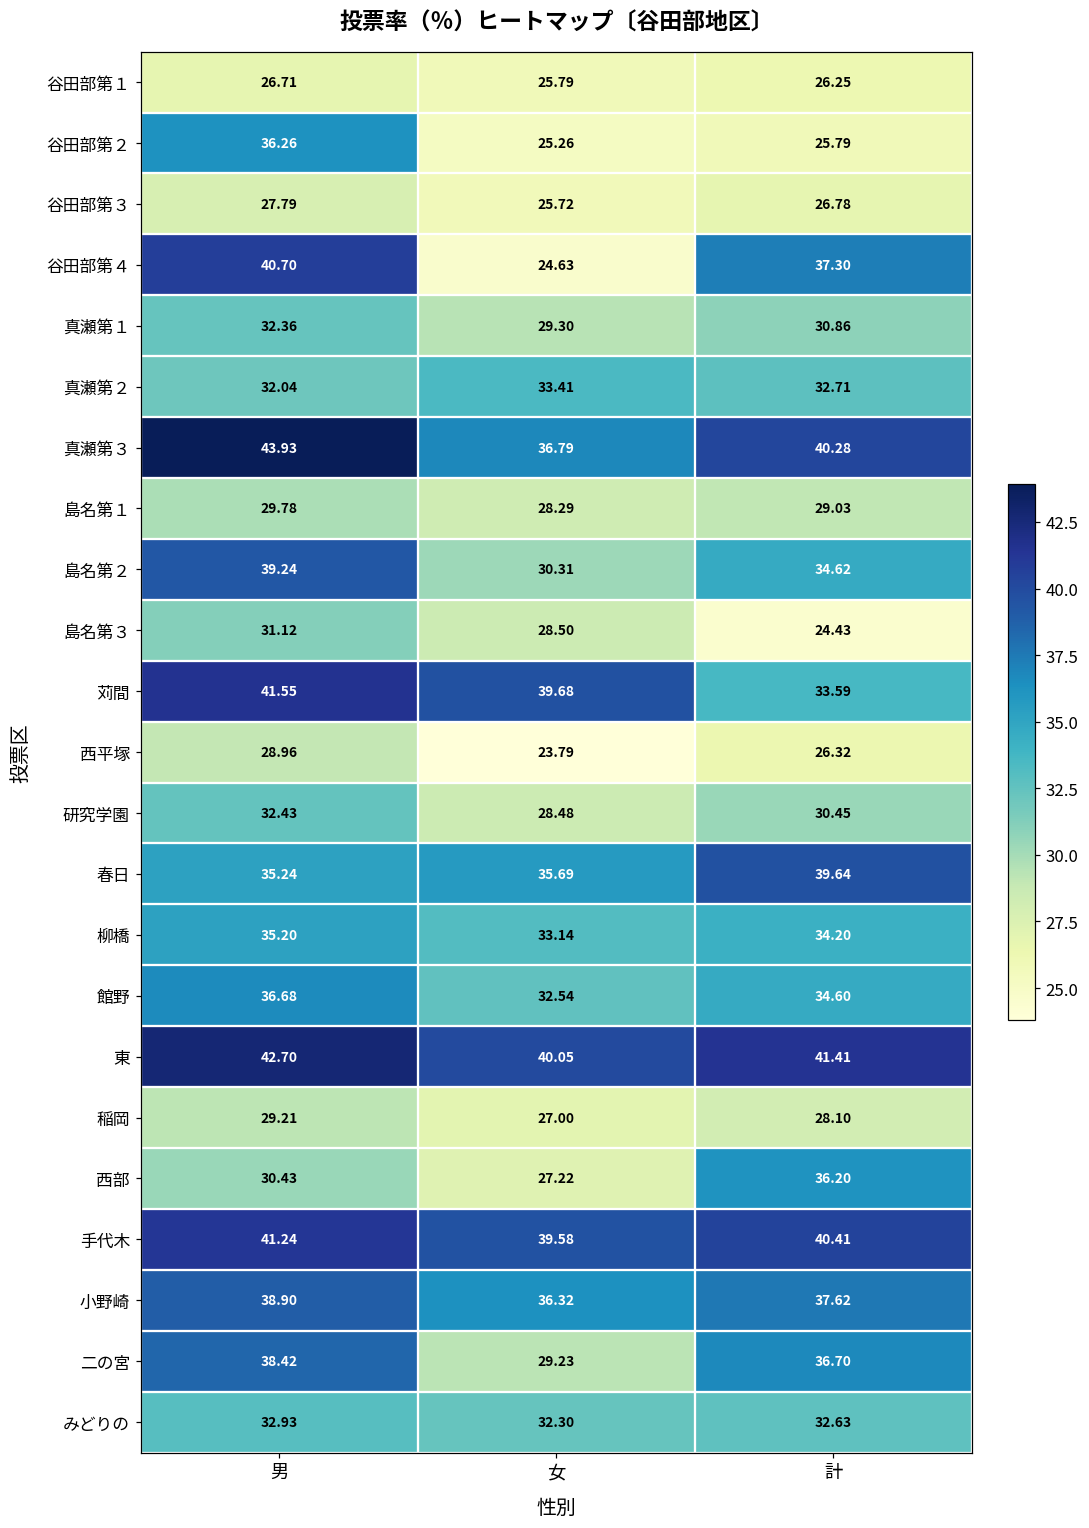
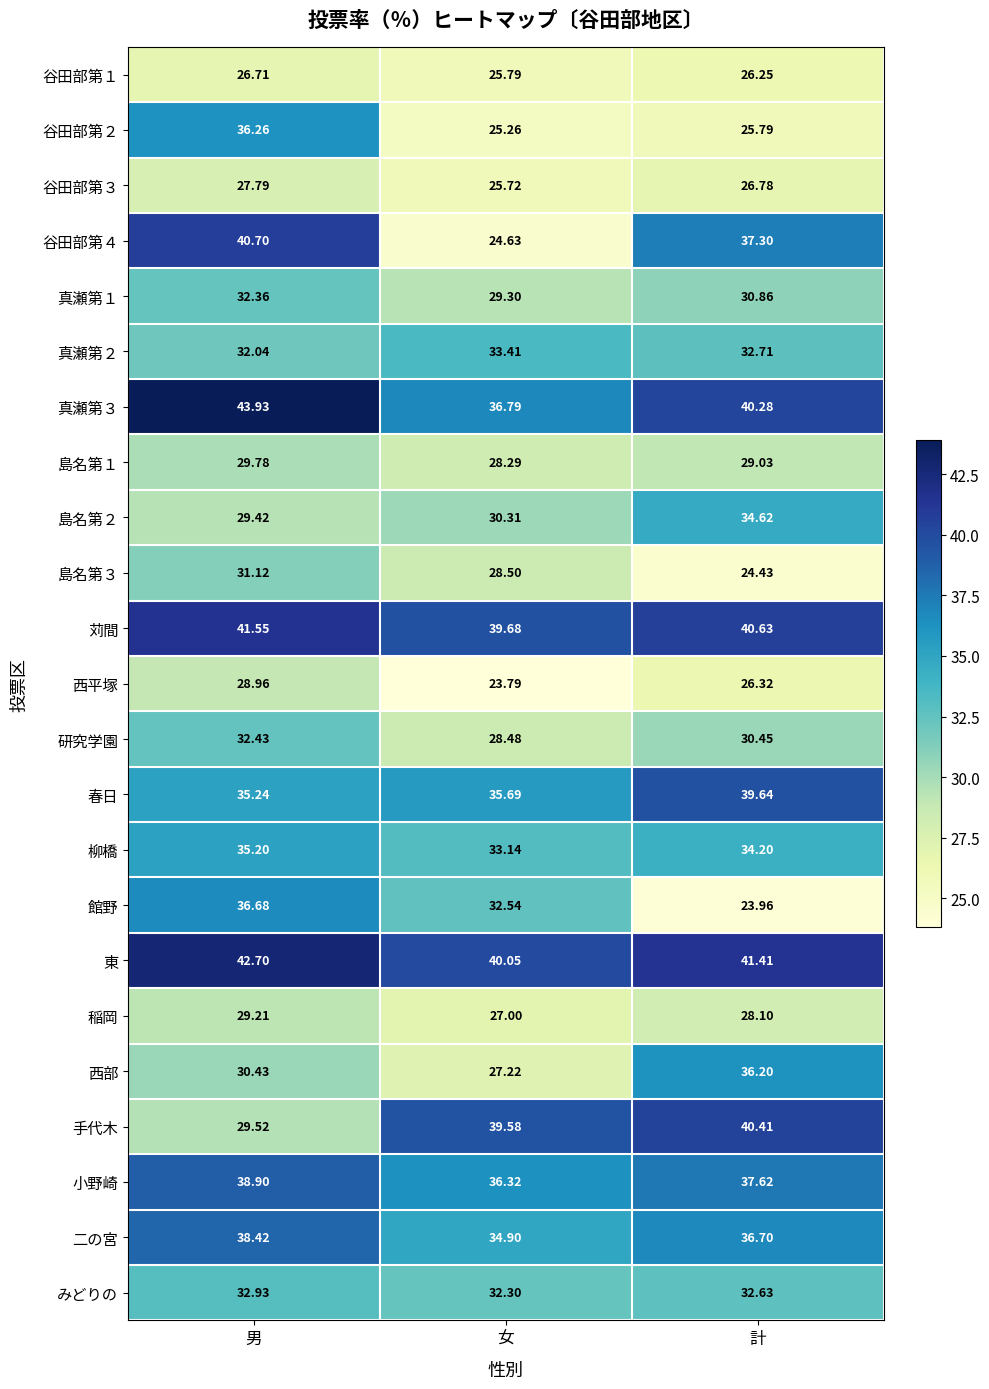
  {
    "谷田部第１": {
      "男": 26.71,
      "女": 25.79,
      "計": 26.25
    },
    "谷田部第２": {
      "男": 36.26,
      "女": 25.26,
      "計": 25.79
    },
    "谷田部第３": {
      "男": 27.79,
      "女": 25.72,
      "計": 26.78
    },
    "谷田部第４": {
      "男": 40.70,
      "女": 24.63,
      "計": 37.30
    },
    "真瀬第１": {
      "男": 32.36,
      "女": 29.30,
      "計": 30.86
    },
    "真瀬第２": {
      "男": 32.04,
      "女": 33.41,
      "計": 32.71
    },
    "真瀬第３": {
      "男": 43.93,
      "女": 36.79,
      "計": 40.28
    },
    "島名第１": {
      "男": 29.78,
      "女": 28.29,
      "計": 29.03
    },
    "島名第２": {
-     "男": 39.24,
+     "男": 29.42,
      "女": 30.31,
      "計": 34.62
    },
    "島名第３": {
      "男": 31.12,
      "女": 28.50,
      "計": 24.43
    },
    "苅間": {
      "男": 41.55,
      "女": 39.68,
-     "計": 33.59
+     "計": 40.63
    },
    "西平塚": {
      "男": 28.96,
      "女": 23.79,
      "計": 26.32
    },
    "研究学園": {
      "男": 32.43,
      "女": 28.48,
      "計": 30.45
    },
    "春日": {
      "男": 35.24,
      "女": 35.69,
      "計": 39.64
    },
    "柳橋": {
      "男": 35.20,
      "女": 33.14,
      "計": 34.20
    },
    "館野": {
      "男": 36.68,
      "女": 32.54,
-     "計": 34.60
+     "計": 23.96
    },
    "東": {
      "男": 42.70,
      "女": 40.05,
      "計": 41.41
    },
    "稲岡": {
      "男": 29.21,
      "女": 27.00,
      "計": 28.10
    },
    "西部": {
      "男": 30.43,
      "女": 27.22,
      "計": 36.20
    },
    "手代木": {
-     "男": 41.24,
+     "男": 29.52,
      "女": 39.58,
      "計": 40.41
    },
    "小野崎": {
      "男": 38.90,
      "女": 36.32,
      "計": 37.62
    },
    "二の宮": {
      "男": 38.42,
-     "女": 29.23,
+     "女": 34.90,
      "計": 36.70
    },
    "みどりの": {
      "男": 32.93,
      "女": 32.30,
      "計": 32.63
    }
  }
